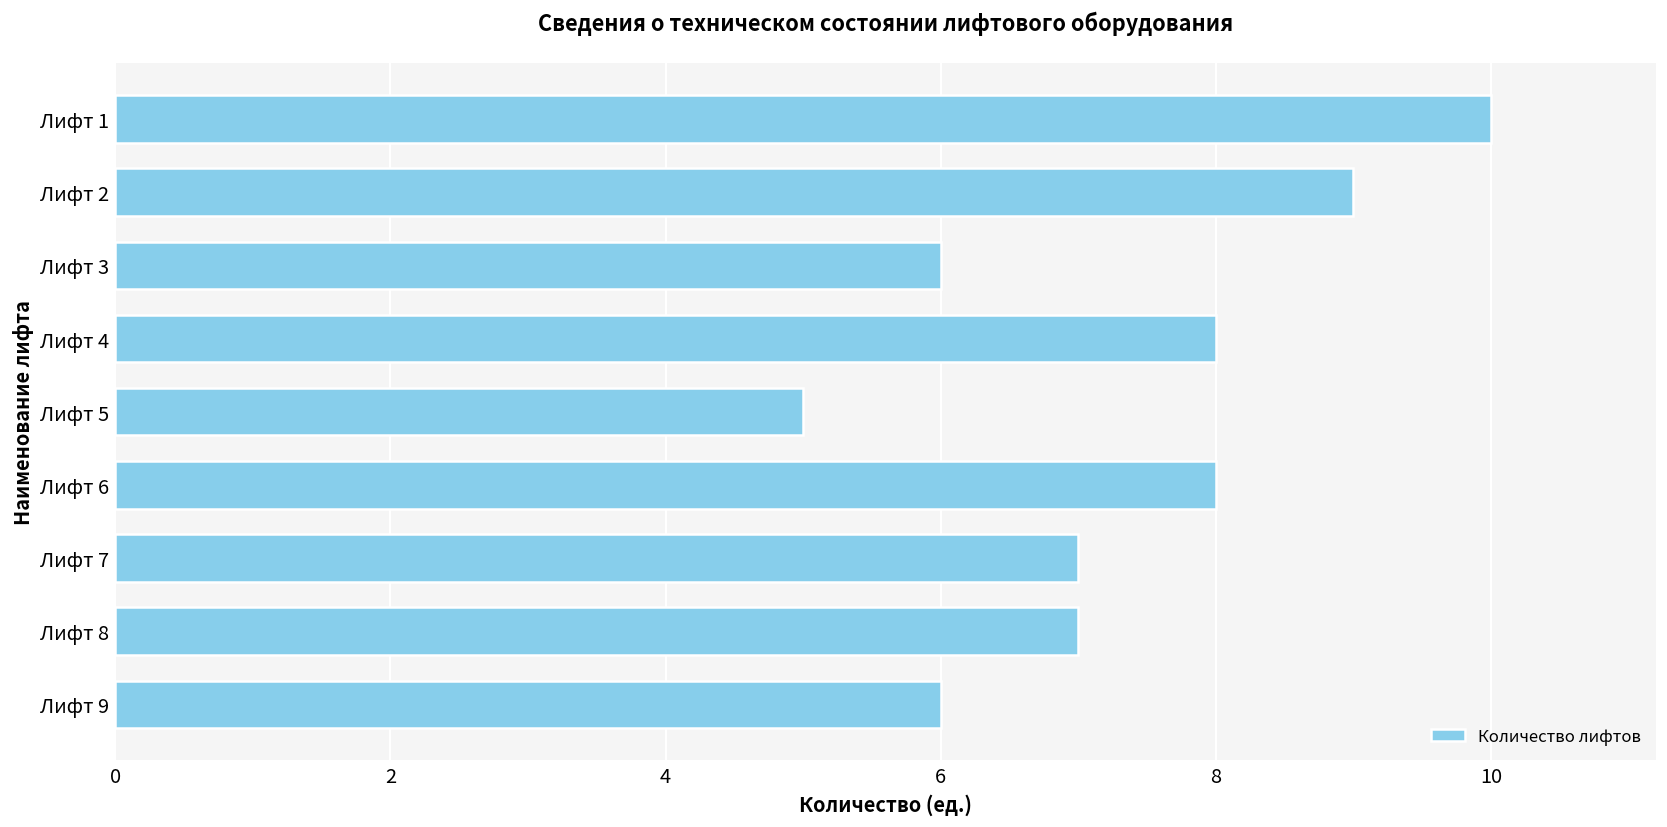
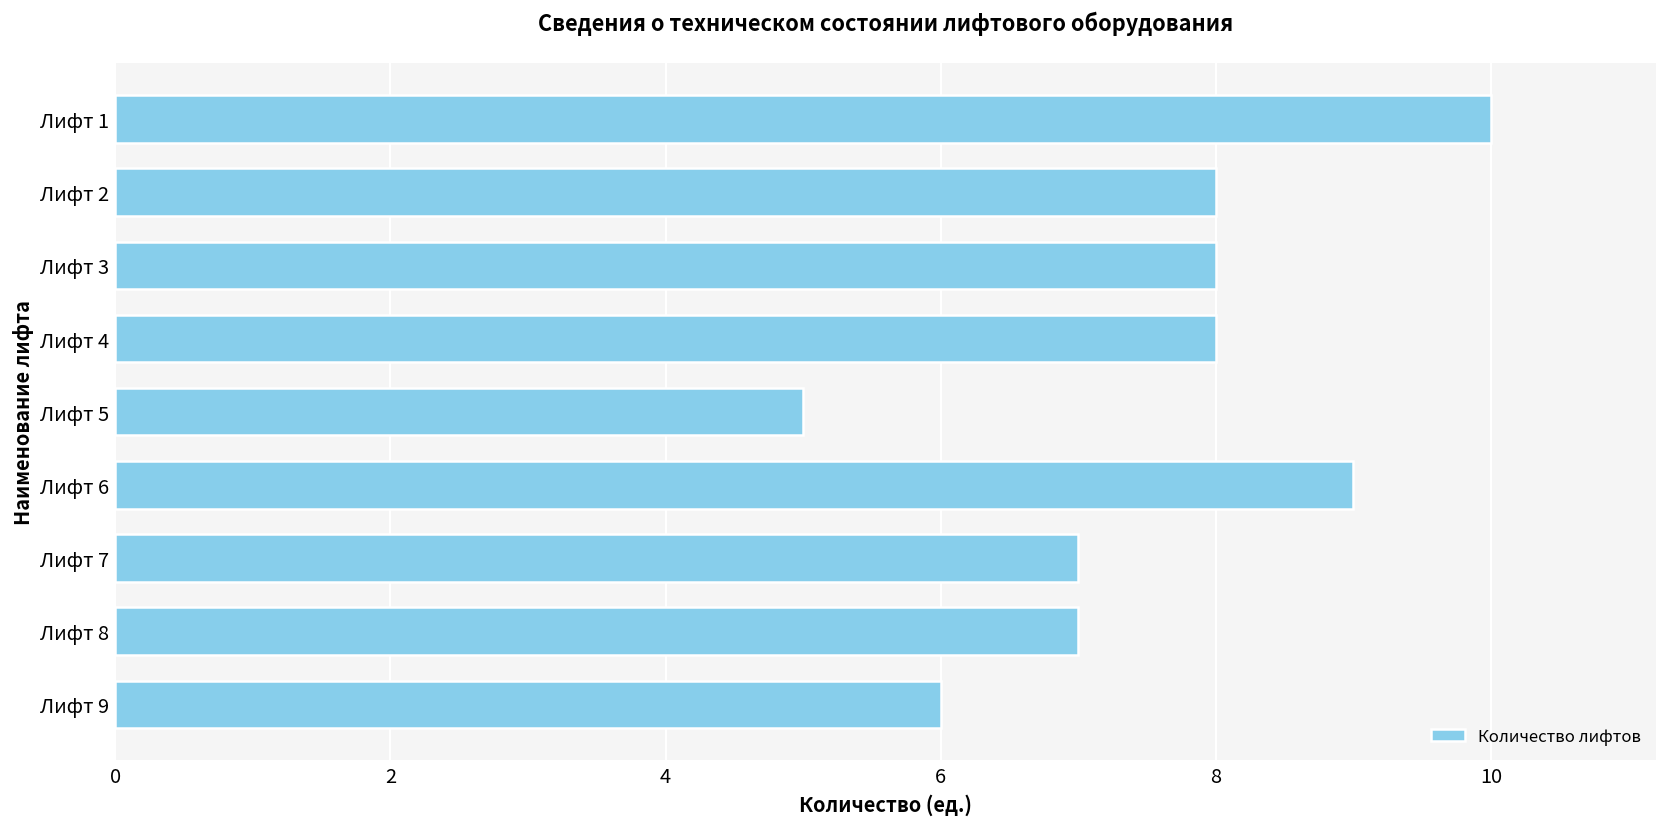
  {
    "Лифт 1": 10,
-   "Лифт 2": 9,
-   "Лифт 3": 6,
+   "Лифт 2": 8,
+   "Лифт 3": 8,
    "Лифт 4": 8,
    "Лифт 5": 5,
-   "Лифт 6": 8,
+   "Лифт 6": 9,
    "Лифт 7": 7,
    "Лифт 8": 7,
    "Лифт 9": 6
  }
